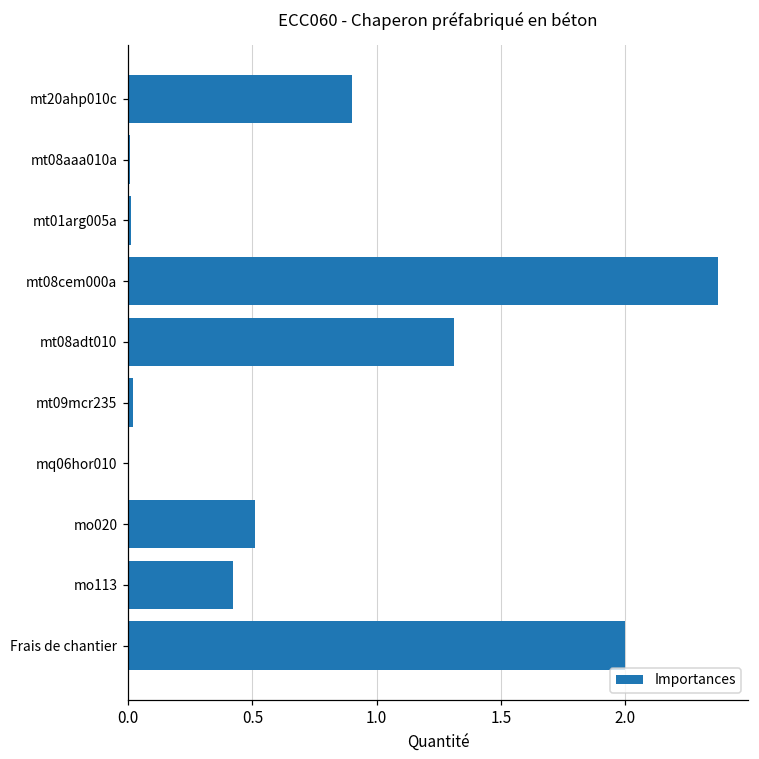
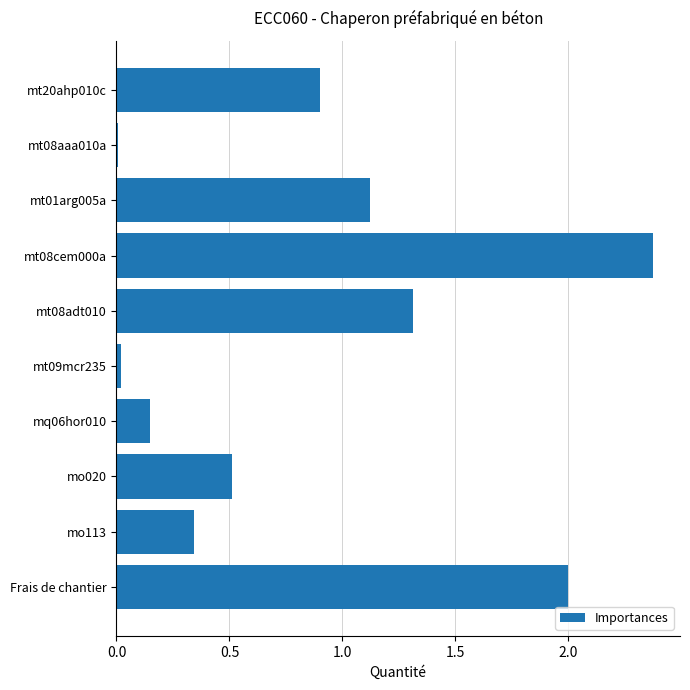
  {
    "mt20ahp010c": 0.90,
-   "mt01arg005a": 0.01,
+   "mt01arg005a": 1.12,
    "mt08cem000a": 2.38,
    "mt08adt010": 1.31,
    "mt09mcr235": 0.02,
-   "mq06hor010": 0.01,
+   "mq06hor010": 0.15,
    "mo020": 0.51,
-   "mo113": 0.42,
+   "mo113": 0.34,
    "Frais de chantier": 2.00
  }
